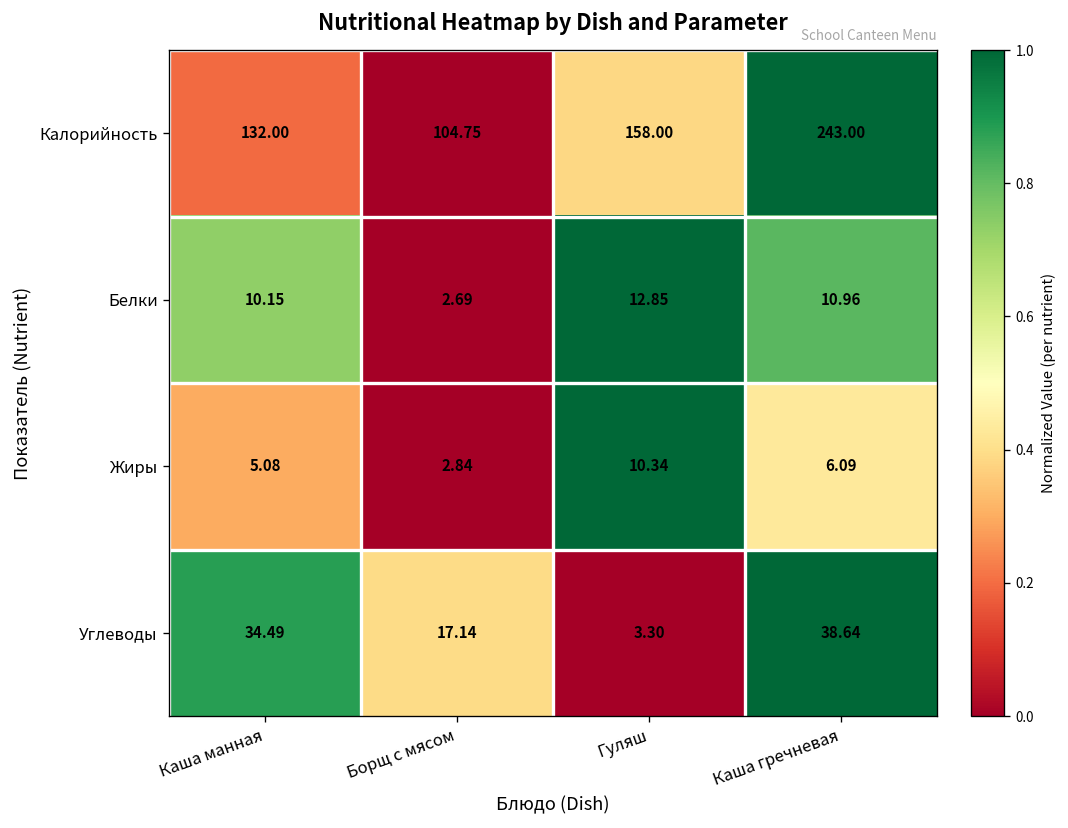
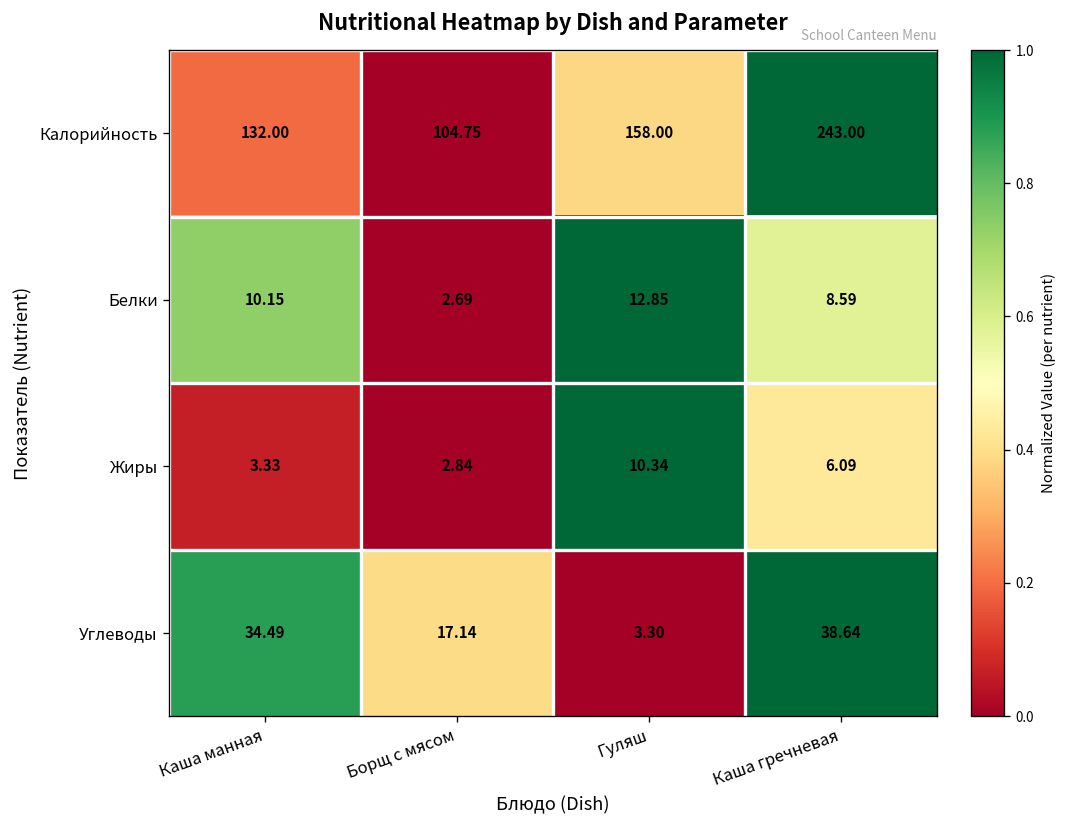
  {
    "Калорийность": {
      "Каша манная": 132.00,
      "Борщ с мясом": 104.75,
      "Гуляш": 158.00,
      "Каша гречневая": 243.00
    },
    "Белки": {
      "Каша манная": 10.15,
      "Борщ с мясом": 2.69,
      "Гуляш": 12.85,
-     "Каша гречневая": 10.96
+     "Каша гречневая": 8.59
    },
    "Жиры": {
-     "Каша манная": 5.08,
+     "Каша манная": 3.33,
      "Борщ с мясом": 2.84,
      "Гуляш": 10.34,
      "Каша гречневая": 6.09
    },
    "Углеводы": {
      "Каша манная": 34.49,
      "Борщ с мясом": 17.14,
      "Гуляш": 3.30,
      "Каша гречневая": 38.64
    }
  }
